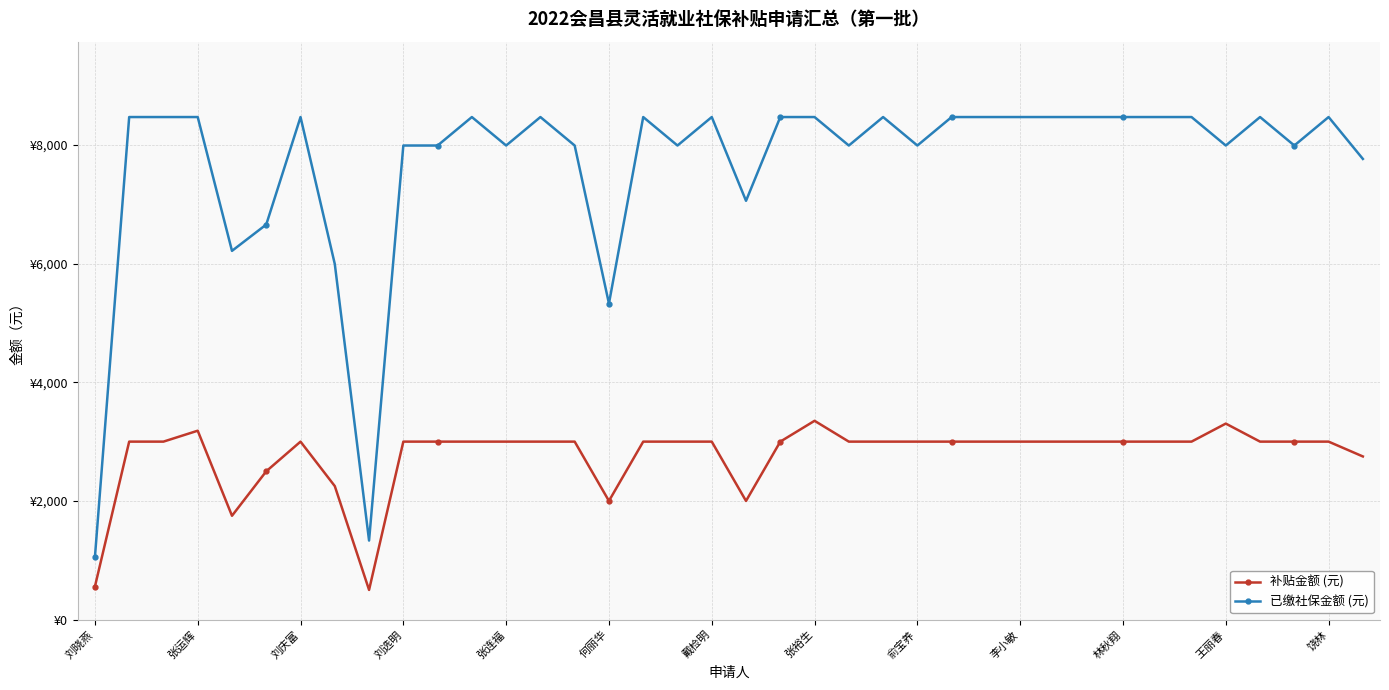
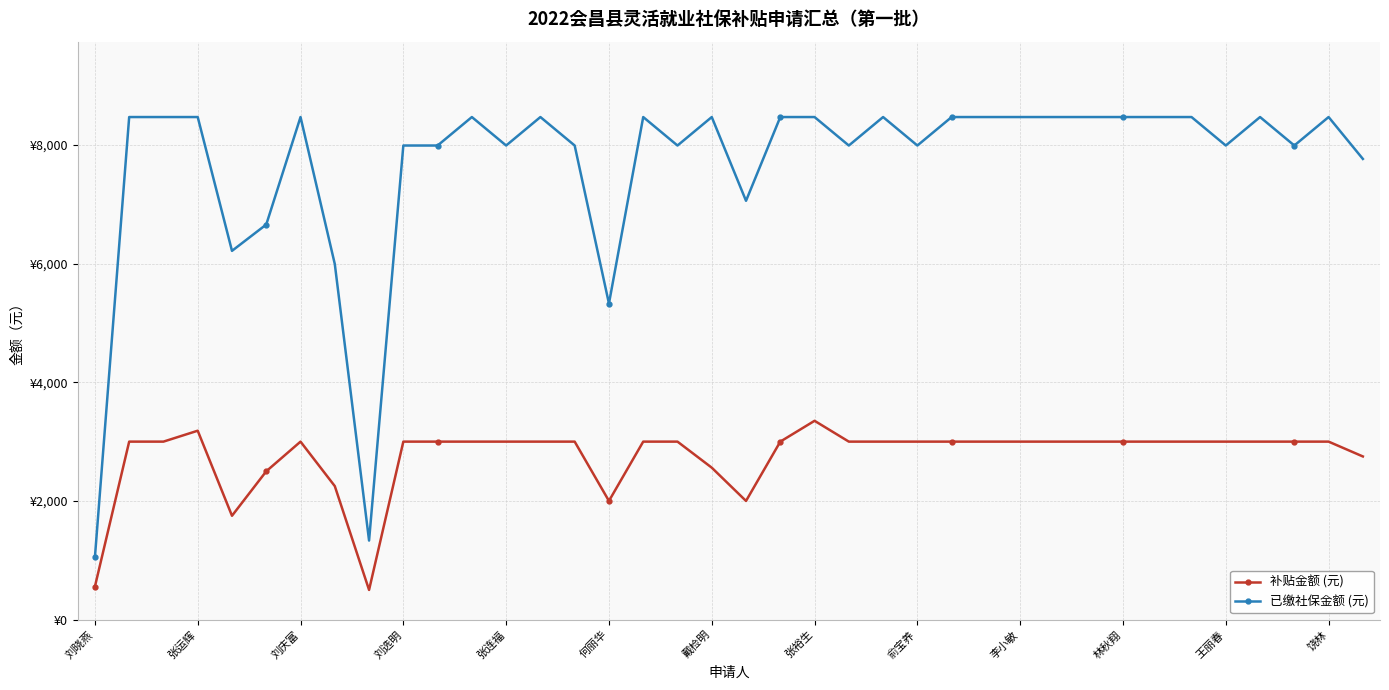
  {
    "补贴金额 (元)": {
      "刘晓燕": "¥600",
      "张运辉": "¥3,200",
      "刘庆富": "¥3,000",
      "刘选明": "¥3,000",
      "张连福": "¥3,000",
      "何丽华": "¥2,000",
-     "戴检明": "¥3,000",
+     "戴检明": "¥2,600",
      "张裕生": "¥3,400",
      "俞宝养": "¥3,000",
      "李小敏": "¥3,000",
      "林秋翔": "¥3,000",
-     "王丽春": "¥3,300",
+     "王丽春": "¥3,000",
      "饶林": "¥3,000"
    },
    "已缴社保金额 (元)": {
      "刘晓燕": "¥1,100",
      "张运辉": "¥8,500",
      "刘庆富": "¥8,500",
      "刘选明": "¥8,000",
      "张连福": "¥8,000",
      "何丽华": "¥5,300",
      "戴检明": "¥8,500",
      "张裕生": "¥8,500",
      "俞宝养": "¥8,000",
      "李小敏": "¥8,500",
      "林秋翔": "¥8,500",
      "王丽春": "¥8,000",
      "饶林": "¥8,500"
    }
  }
